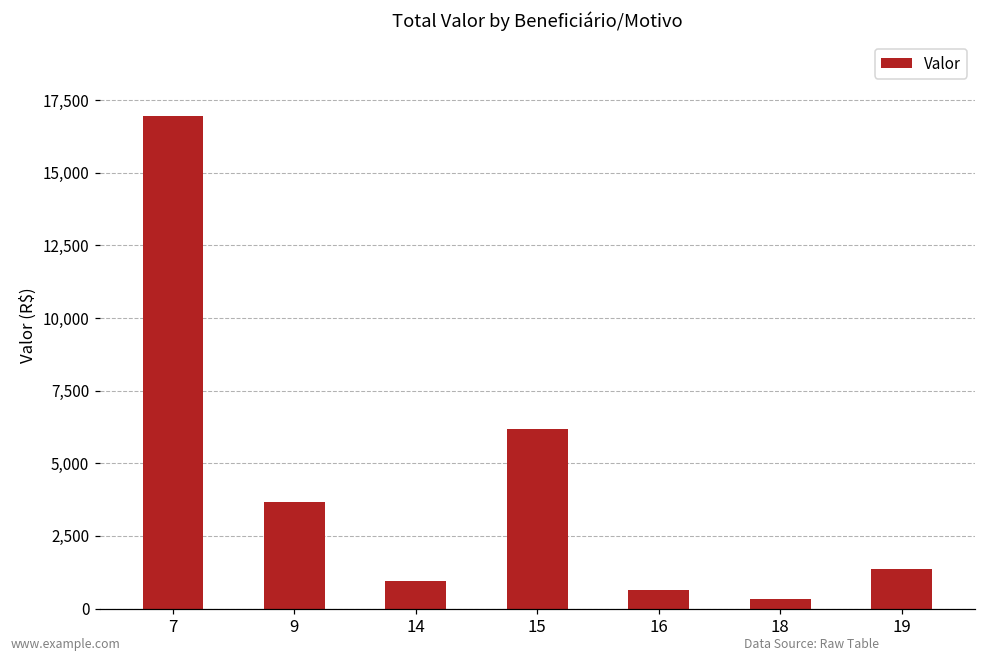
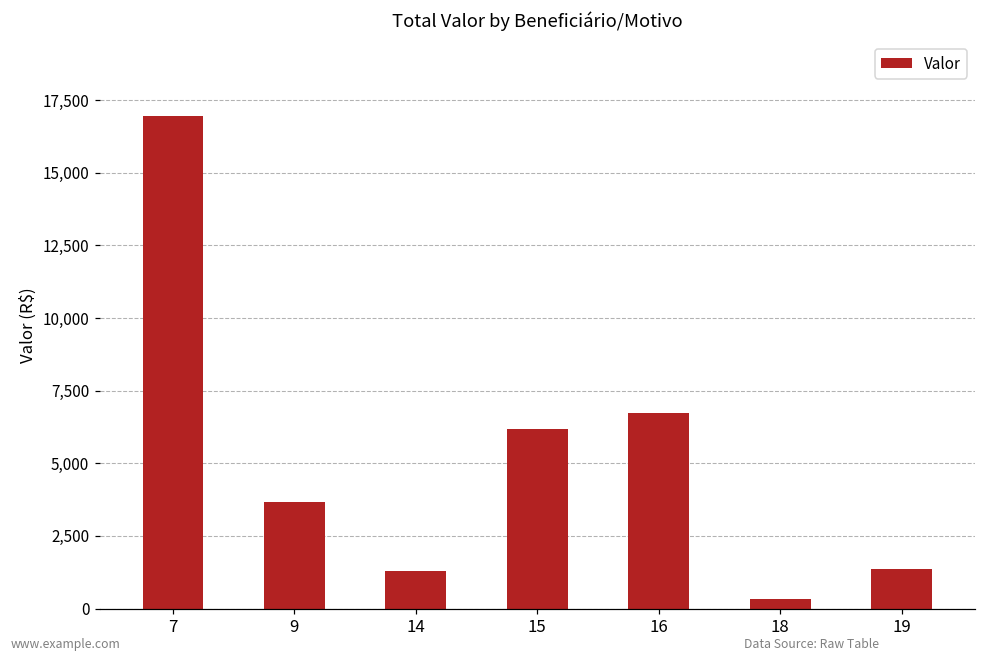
  {
    "7": "17,000",
    "9": "3,700",
-   "14": "1,000",
+   "14": "1,300",
    "15": "6,200",
-   "16": "600",
+   "16": "6,700",
    "18": "300",
    "19": "1,400"
  }
